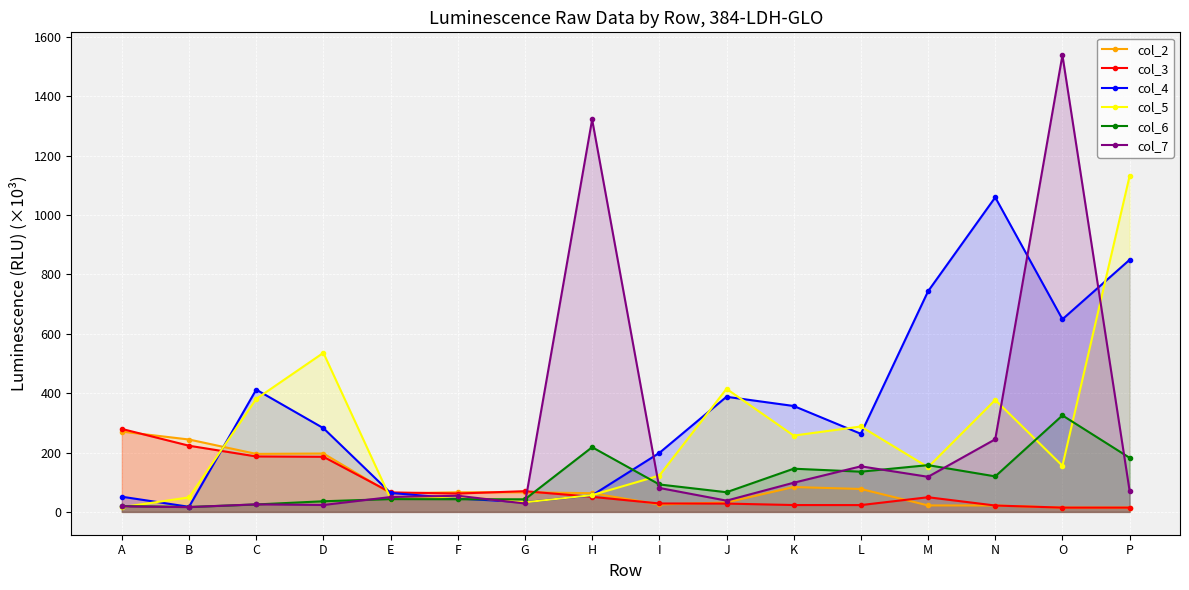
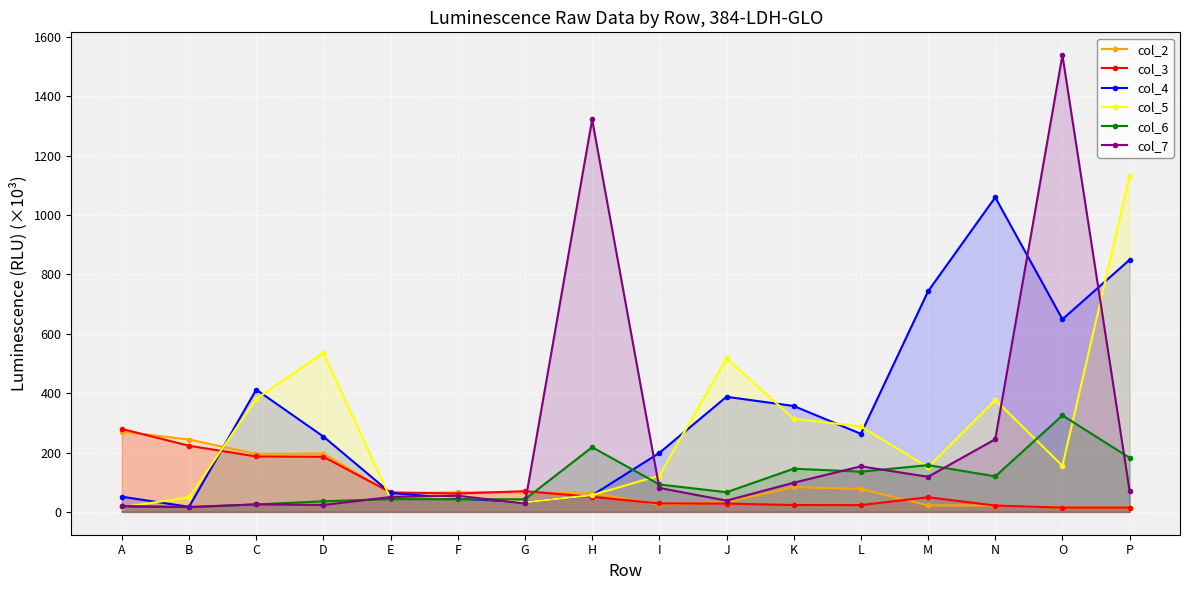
  {
    "col_2": {
      "A": 270,
      "B": 240,
      "C": 200,
      "D": 200,
      "K": 80,
      "L": 80,
      "M": 20
    },
    "col_3": {
      "A": 280,
      "B": 220,
      "C": 190,
      "D": 190,
      "K": 20,
      "L": 20,
      "M": 50
    },
    "col_4": {
      "A": 50,
      "C": 410,
-     "D": 280,
+     "D": 250,
      "I": 200,
      "J": 390,
      "K": 360,
      "L": 260,
      "M": 740,
      "N": 1060,
      "O": 650,
      "P": 850
    },
    "col_5": {
      "B": 50,
      "C": 380,
      "D": 540,
      "I": 120,
-     "J": 410,
-     "K": 260,
+     "J": 520,
+     "K": 310,
      "L": 290,
      "N": 380,
      "O": 160,
      "P": 1130
    },
    "col_6": {
      "D": 40,
      "G": 40,
      "H": 220,
      "I": 90,
      "J": 70,
      "K": 150,
      "L": 140,
      "N": 120,
      "O": 330,
      "P": 180
    },
    "col_7": {
      "D": 20,
      "H": 1320,
      "I": 80,
      "K": 100,
      "L": 150,
      "M": 120,
      "N": 240,
      "O": 1540,
      "P": 70
    }
  }
